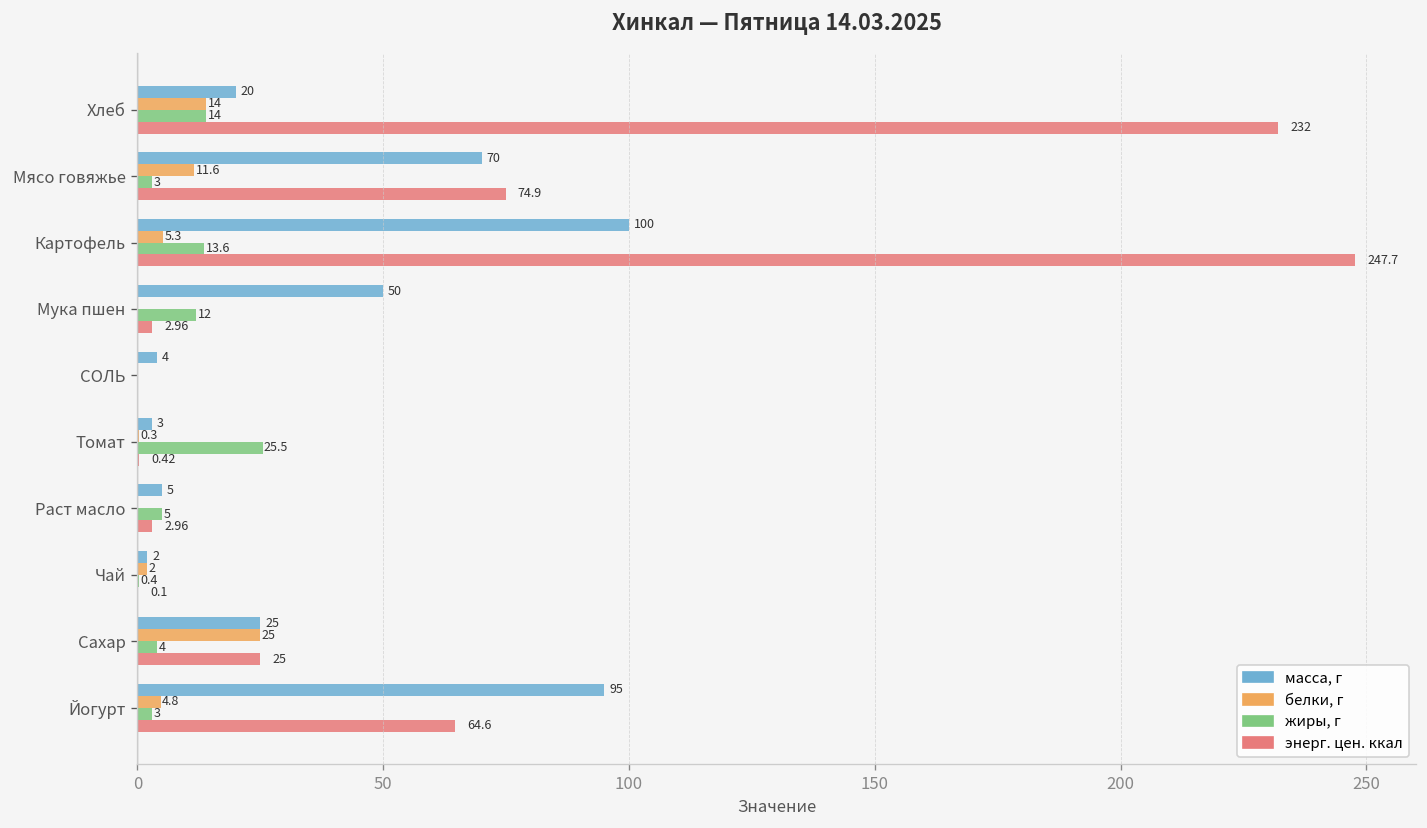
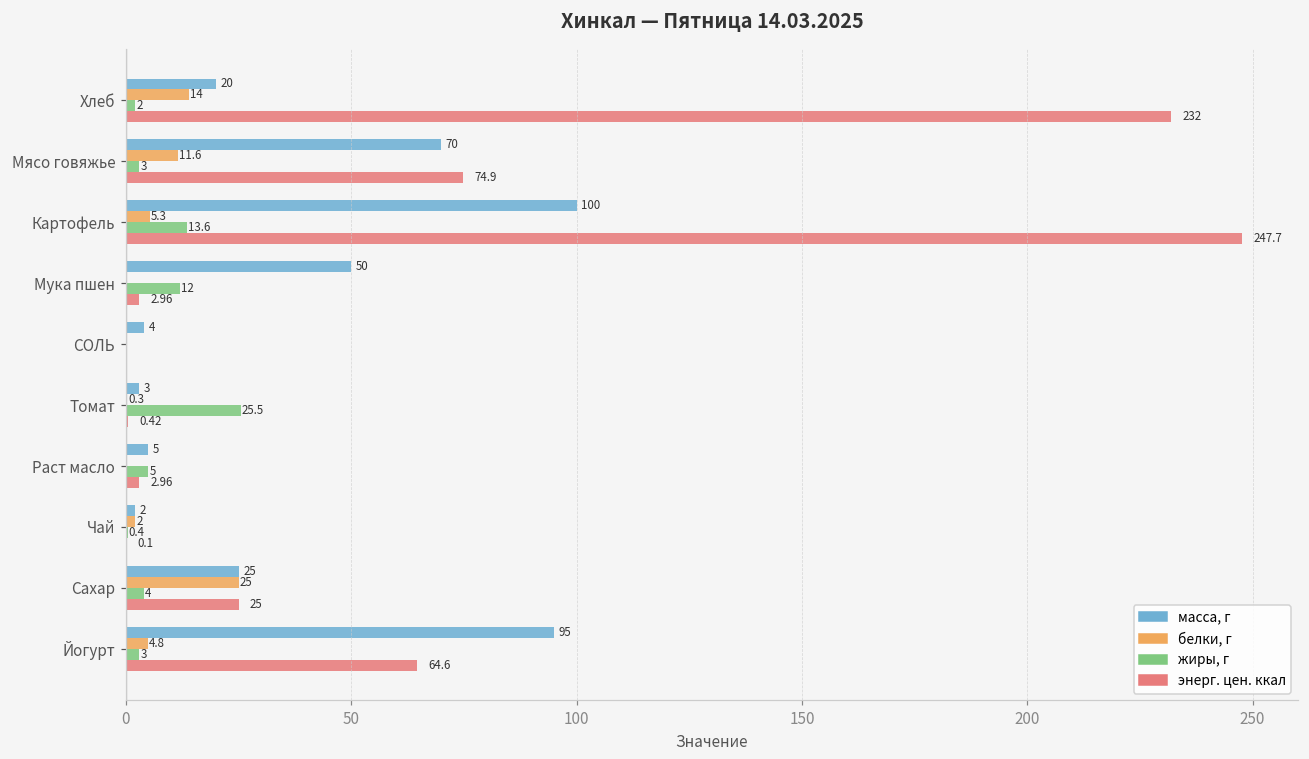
  {
    "масса, г": {
      "Хлеб": 20,
      "Мясо говяжье": 70,
      "Картофель": 100,
      "Мука пшен": 50,
      "СОЛЬ": 4,
      "Томат": 3,
      "Раст масло": 5,
      "Чай": 2,
      "Сахар": 25,
      "Йогурт": 95
    },
    "жиры, г": {
-     "Хлеб": 14,
+     "Хлеб": 2,
      "Мясо говяжье": 3,
      "Картофель": 13.6,
      "Мука пшен": 12,
      "Томат": 25.5,
      "Раст масло": 5,
      "Чай": 0.4,
      "Сахар": 4,
      "Йогурт": 3
    }
  }
